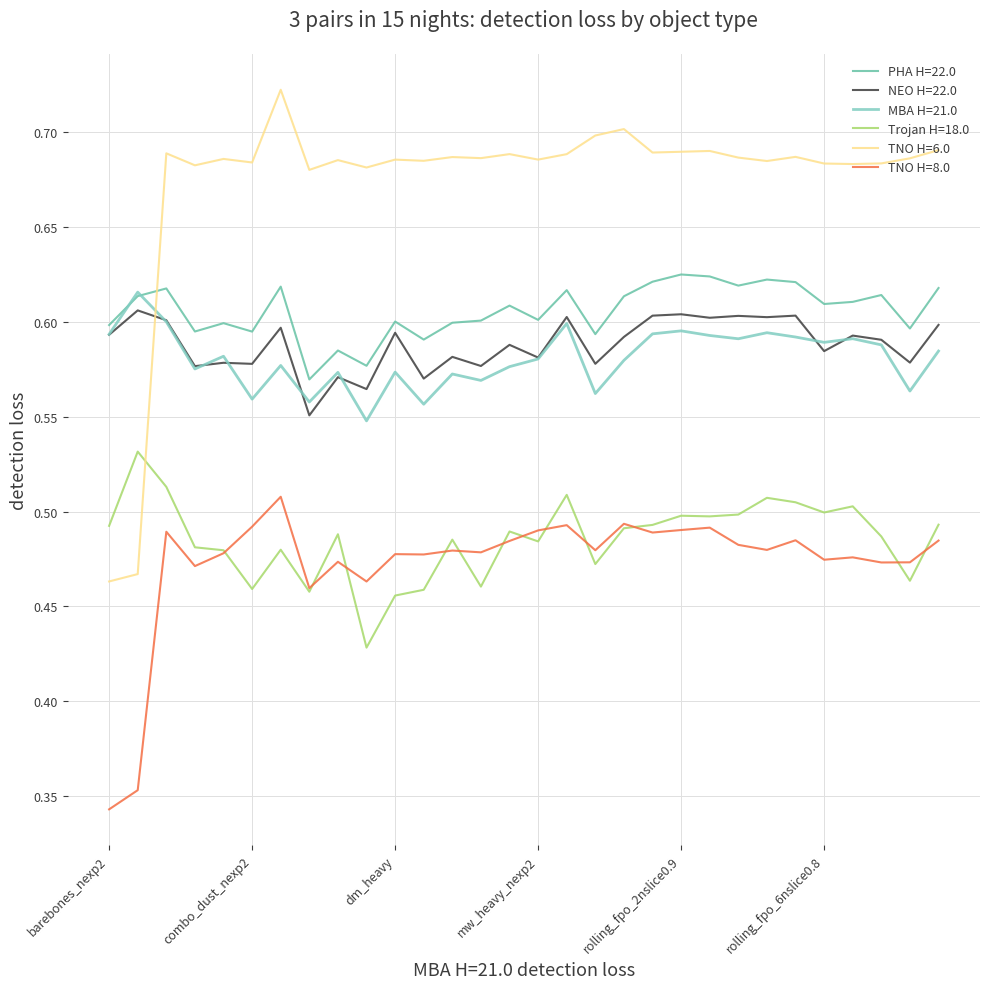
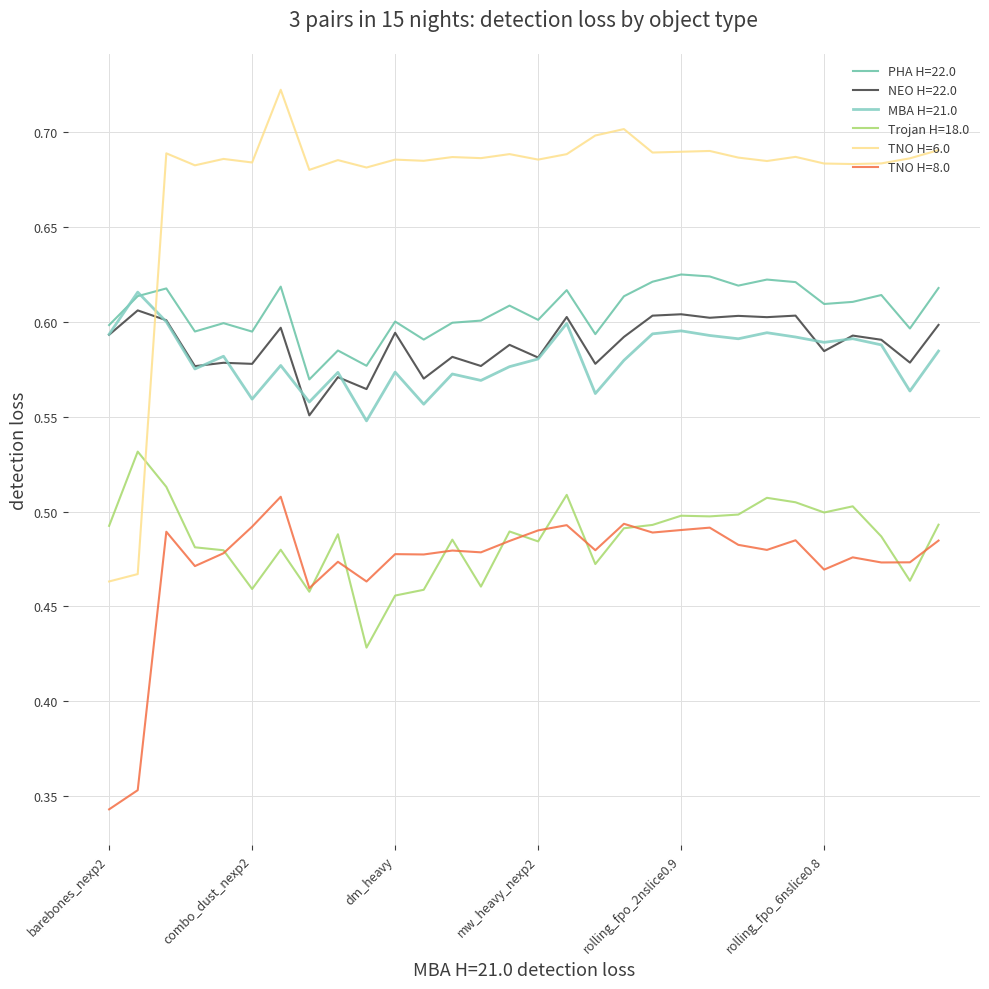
  {
    "NEO H=22.0": {
      "combo_dust_nexp2": 0.578,
      "dm_heavy": 0.594,
      "rolling_fpo_2nslice0.9": 0.604,
      "rolling_fpo_6nslice0.8": 0.584
    },
    "Trojan H=18.0": {
      "barebones_nexp2": 0.492,
      "combo_dust_nexp2": 0.459,
      "dm_heavy": 0.456,
      "mw_heavy_nexp2": 0.484,
      "rolling_fpo_2nslice0.9": 0.498,
      "rolling_fpo_6nslice0.8": 0.499
    },
    "TNO H=6.0": {
      "barebones_nexp2": 0.463,
      "combo_dust_nexp2": 0.684,
      "dm_heavy": 0.685,
      "mw_heavy_nexp2": 0.685,
      "rolling_fpo_2nslice0.9": 0.690,
      "rolling_fpo_6nslice0.8": 0.683
    },
    "TNO H=8.0": {
      "barebones_nexp2": 0.343,
      "combo_dust_nexp2": 0.492,
      "dm_heavy": 0.478,
      "mw_heavy_nexp2": 0.490,
      "rolling_fpo_2nslice0.9": 0.490,
-     "rolling_fpo_6nslice0.8": 0.475
+     "rolling_fpo_6nslice0.8": 0.469
    }
  }
